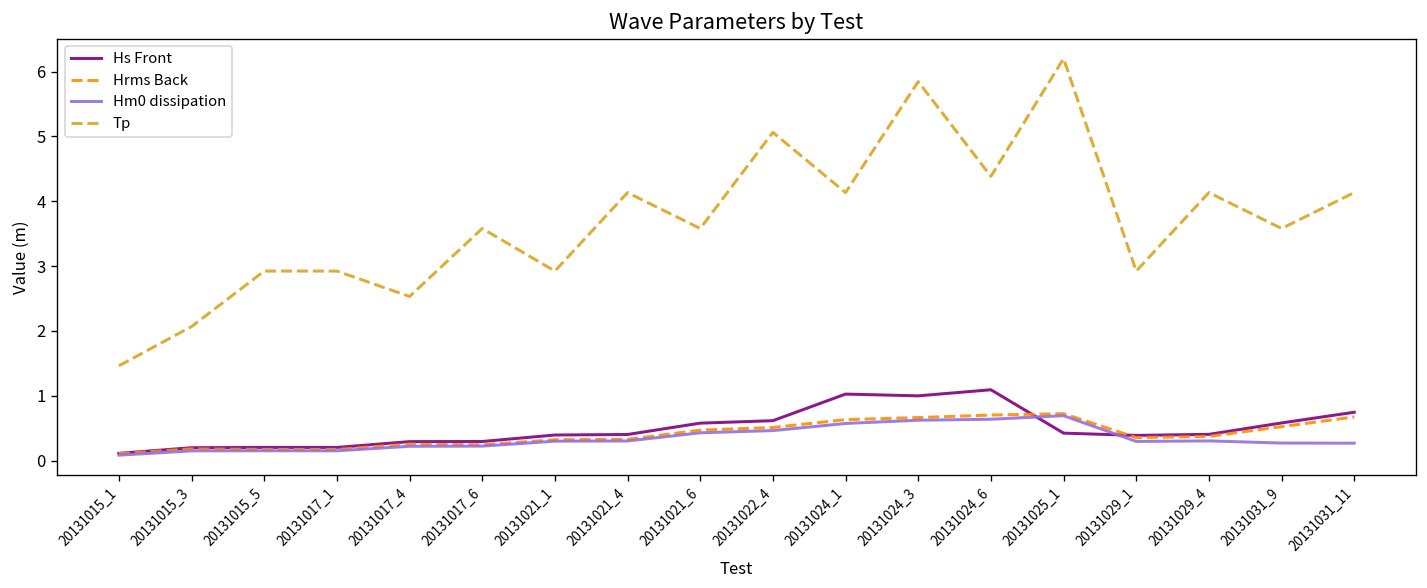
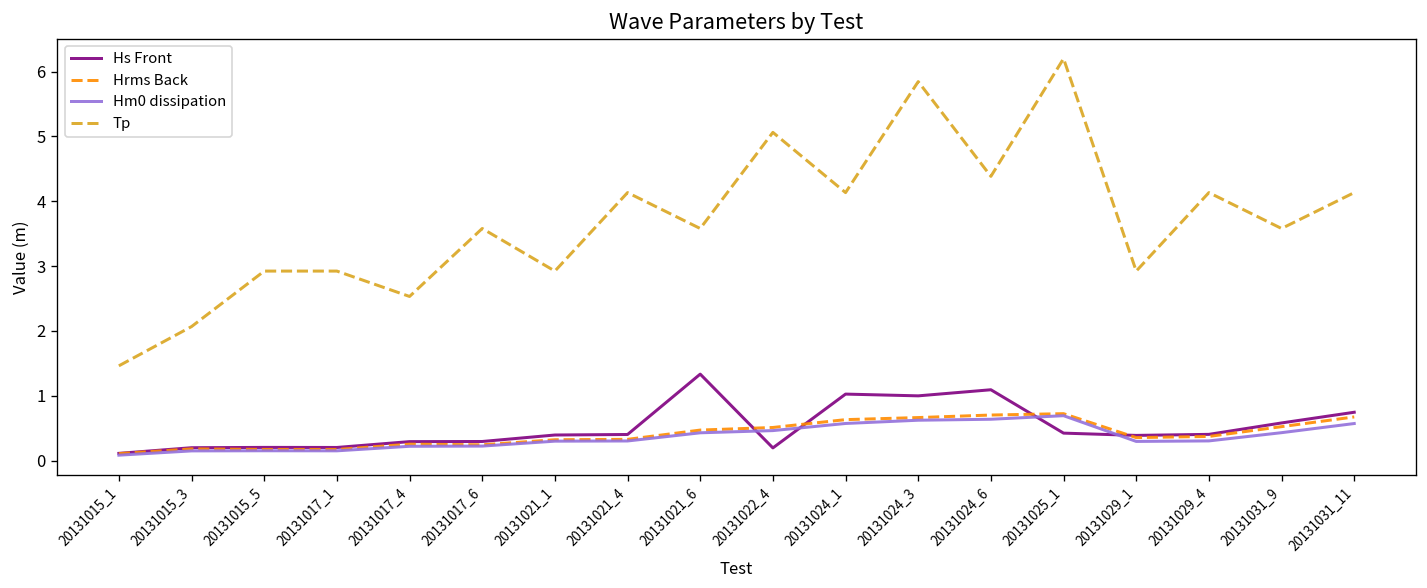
  {
    "Hs Front": {
      "20131017_6": 0.3,
      "20131021_1": 0.4,
      "20131021_4": 0.4,
-     "20131021_6": 0.6,
-     "20131022_4": 0.6,
+     "20131021_6": 1.3,
+     "20131022_4": 0.2,
      "20131024_1": 1.0,
      "20131024_3": 1.0,
      "20131024_6": 1.1,
      "20131025_1": 0.4,
      "20131031_9": 0.6,
      "20131031_11": 0.7
    },
    "Hm0 dissipation": {
      "20131022_4": 0.5,
      "20131024_1": 0.6,
      "20131024_6": 0.6,
      "20131029_1": 0.3,
      "20131029_4": 0.3,
-     "20131031_9": 0.3,
-     "20131031_11": 0.3
+     "20131031_9": 0.4,
+     "20131031_11": 0.6
    }
  }
